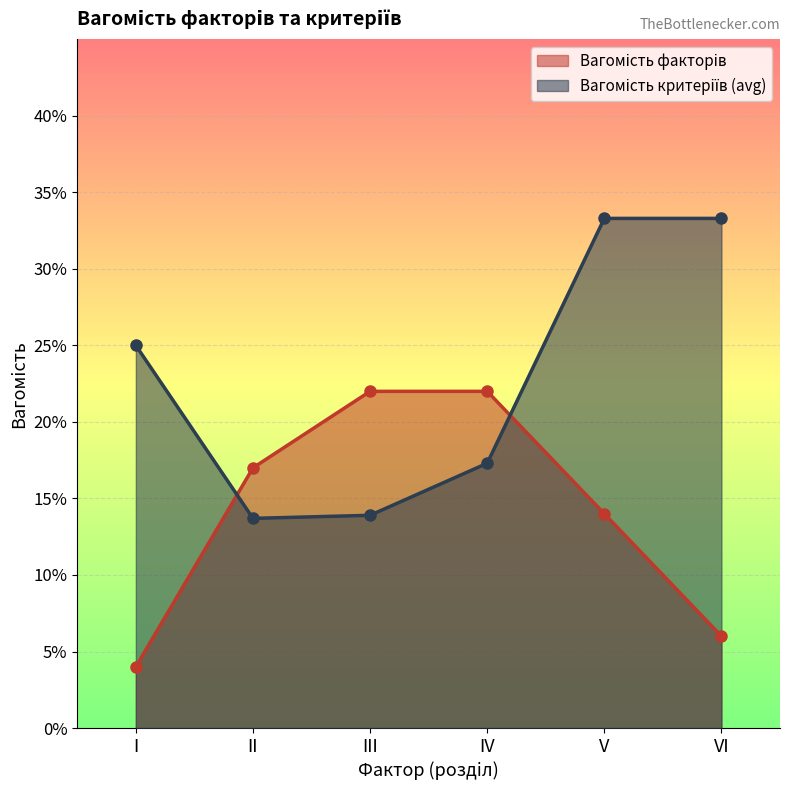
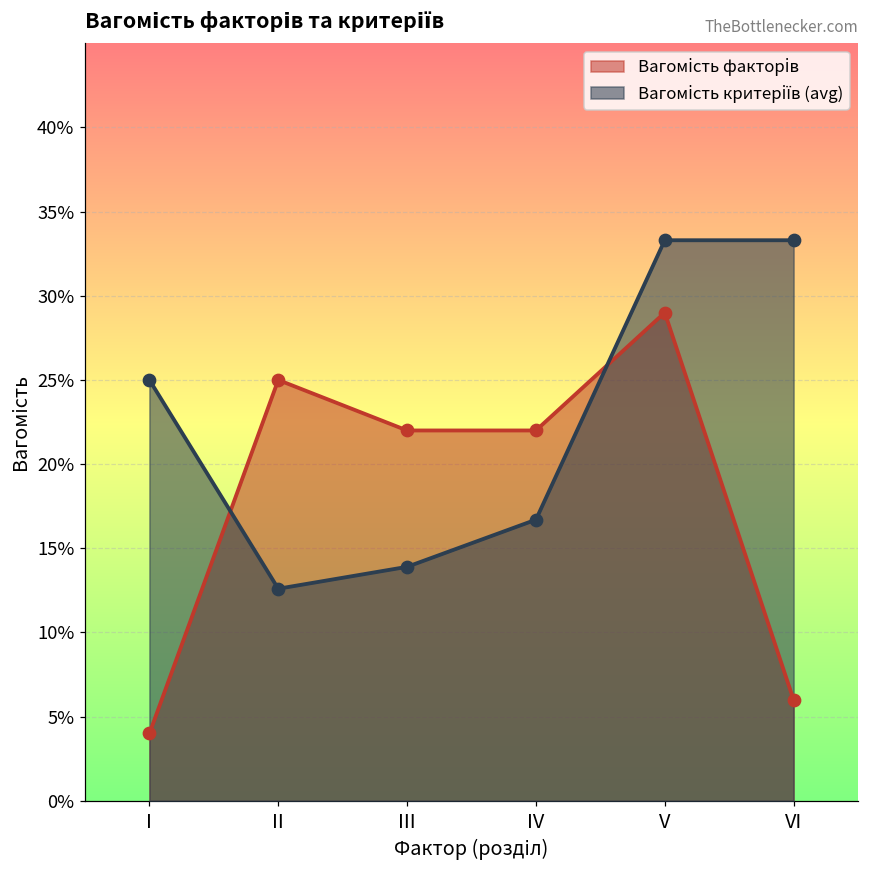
  {
    "Вагомість факторів": {
      "І": "4.0%",
-     "ІІ": "17.0%",
+     "ІІ": "25.0%",
      "ІІІ": "22.0%",
      "ІV": "22.0%",
-     "V": "14.0%",
+     "V": "29.0%",
      "VІ": "6.0%"
    },
    "Вагомість критеріїв (avg)": {
      "І": "25.0%",
-     "ІІ": "13.7%",
+     "ІІ": "12.6%",
      "ІІІ": "13.9%",
-     "ІV": "17.3%",
+     "ІV": "16.7%",
      "V": "33.3%",
      "VІ": "33.3%"
    }
  }
